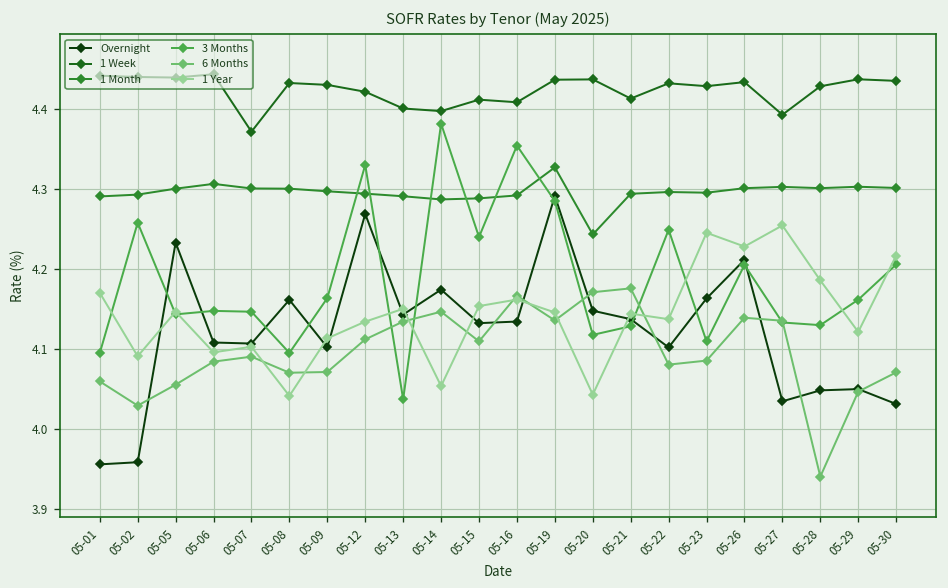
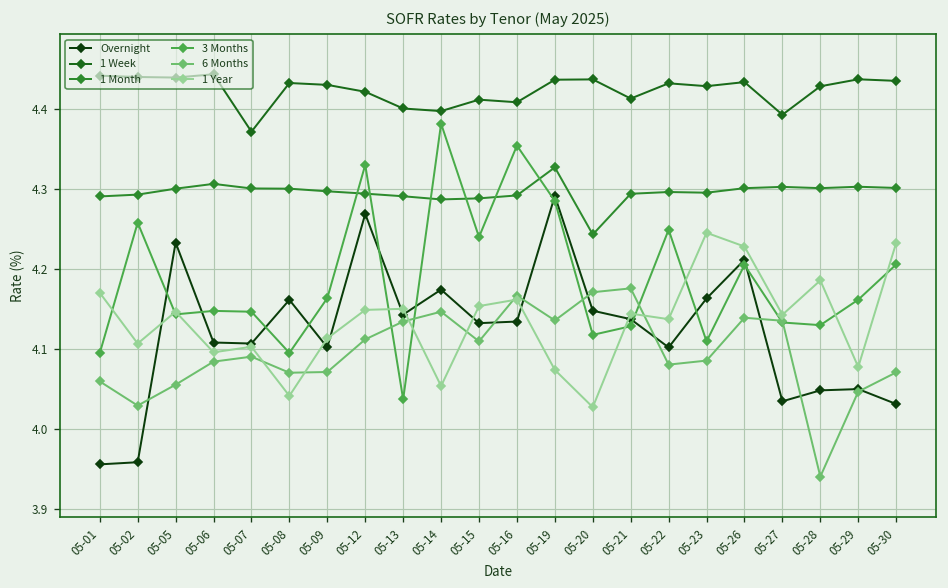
  {
    "1 Year": {
      "05-01": 4.17,
-     "05-02": 4.09,
+     "05-02": 4.11,
      "05-06": 4.10,
      "05-07": 4.10,
      "05-08": 4.04,
      "05-09": 4.11,
-     "05-12": 4.13,
+     "05-12": 4.15,
      "05-13": 4.15,
      "05-14": 4.05,
      "05-15": 4.15,
      "05-16": 4.16,
-     "05-19": 4.15,
-     "05-20": 4.04,
+     "05-19": 4.07,
+     "05-20": 4.03,
      "05-21": 4.14,
      "05-22": 4.14,
      "05-23": 4.24,
      "05-26": 4.23,
-     "05-27": 4.25,
+     "05-27": 4.14,
      "05-28": 4.19,
-     "05-29": 4.12,
-     "05-30": 4.22
+     "05-29": 4.08,
+     "05-30": 4.23
    }
  }
